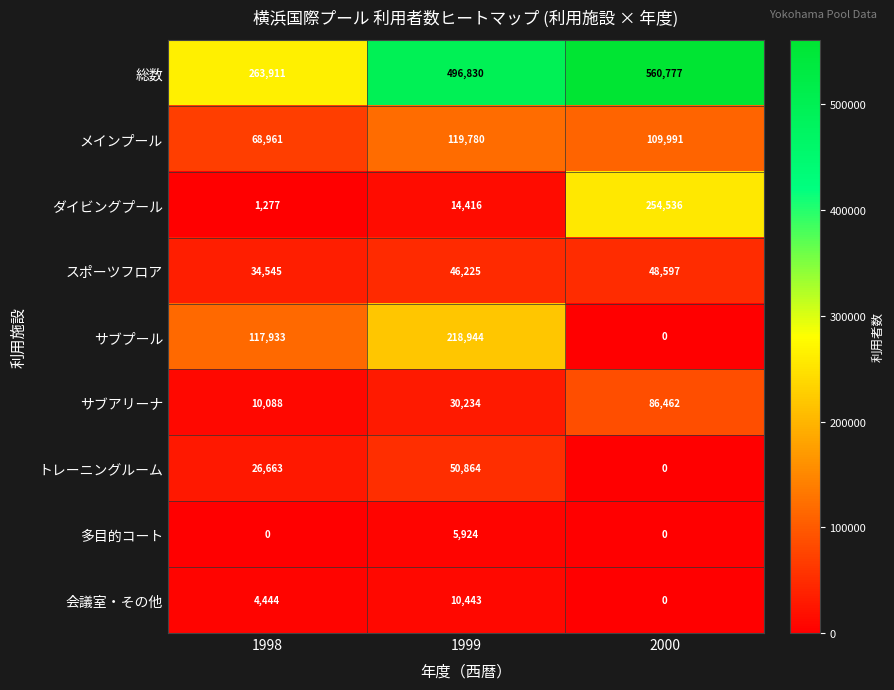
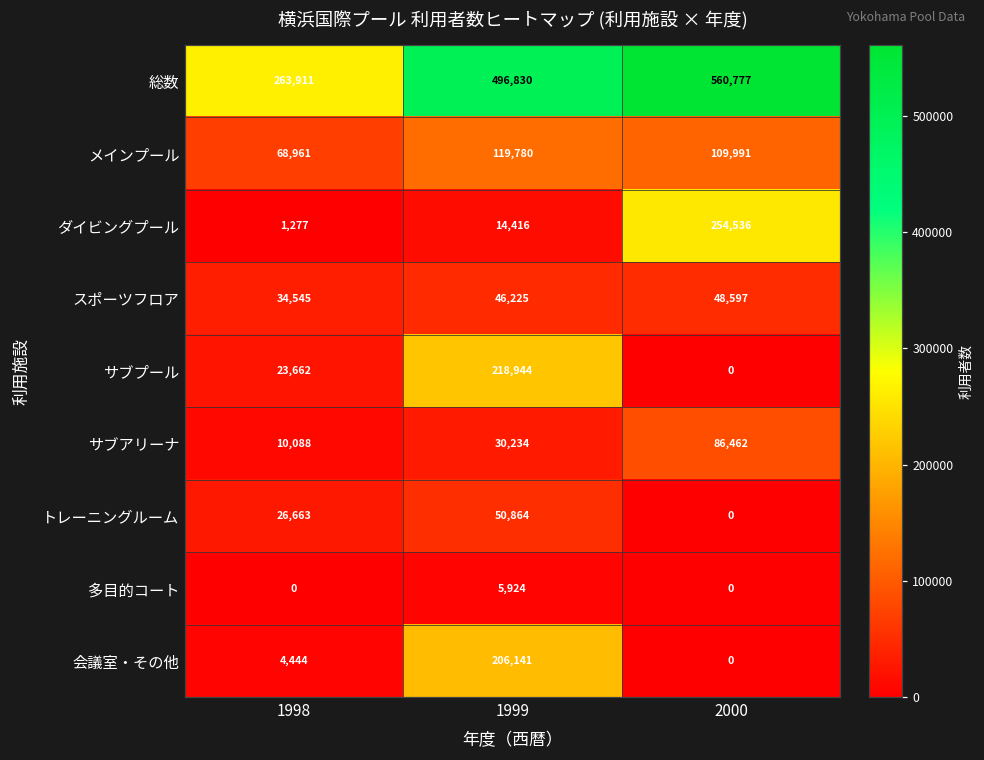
  {
    "総数": {
      "1998": "263,911",
      "1999": "496,830",
      "2000": "560,777"
    },
    "メインプール": {
      "1998": "68,961",
      "1999": "119,780",
      "2000": "109,991"
    },
    "ダイビングプール": {
      "1998": "1,277",
      "1999": "14,416",
      "2000": "254,536"
    },
    "スポーツフロア": {
      "1998": "34,545",
      "1999": "46,225",
      "2000": "48,597"
    },
    "サブプール": {
-     "1998": "117,933",
+     "1998": "23,662",
      "1999": "218,944",
      "2000": "0"
    },
    "サブアリーナ": {
      "1998": "10,088",
      "1999": "30,234",
      "2000": "86,462"
    },
    "トレーニングルーム": {
      "1998": "26,663",
      "1999": "50,864",
      "2000": "0"
    },
    "多目的コート": {
      "1998": "0",
      "1999": "5,924",
      "2000": "0"
    },
    "会議室・その他": {
      "1998": "4,444",
-     "1999": "10,443",
+     "1999": "206,141",
      "2000": "0"
    }
  }
